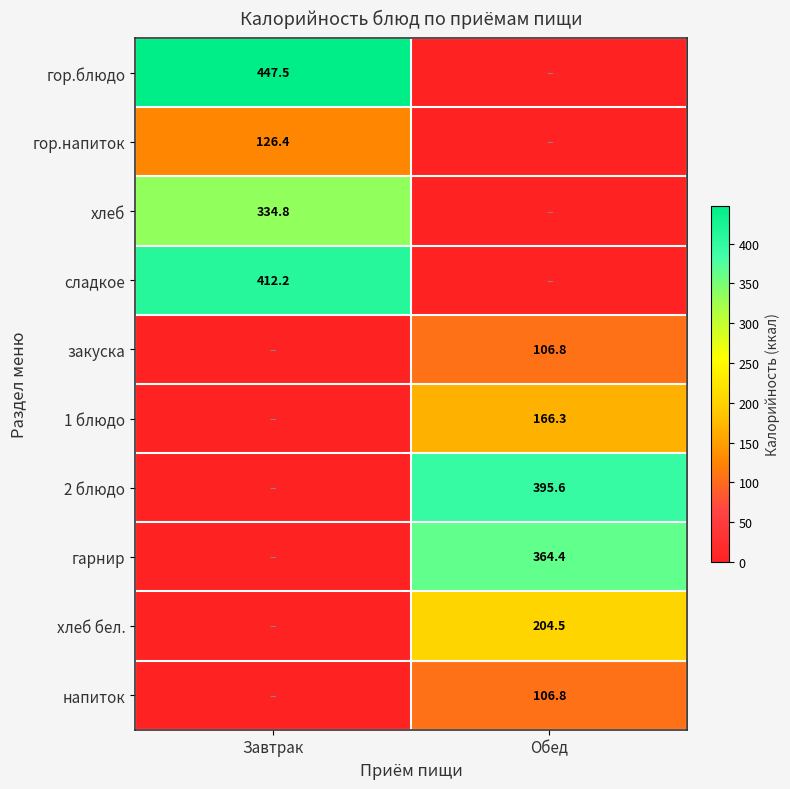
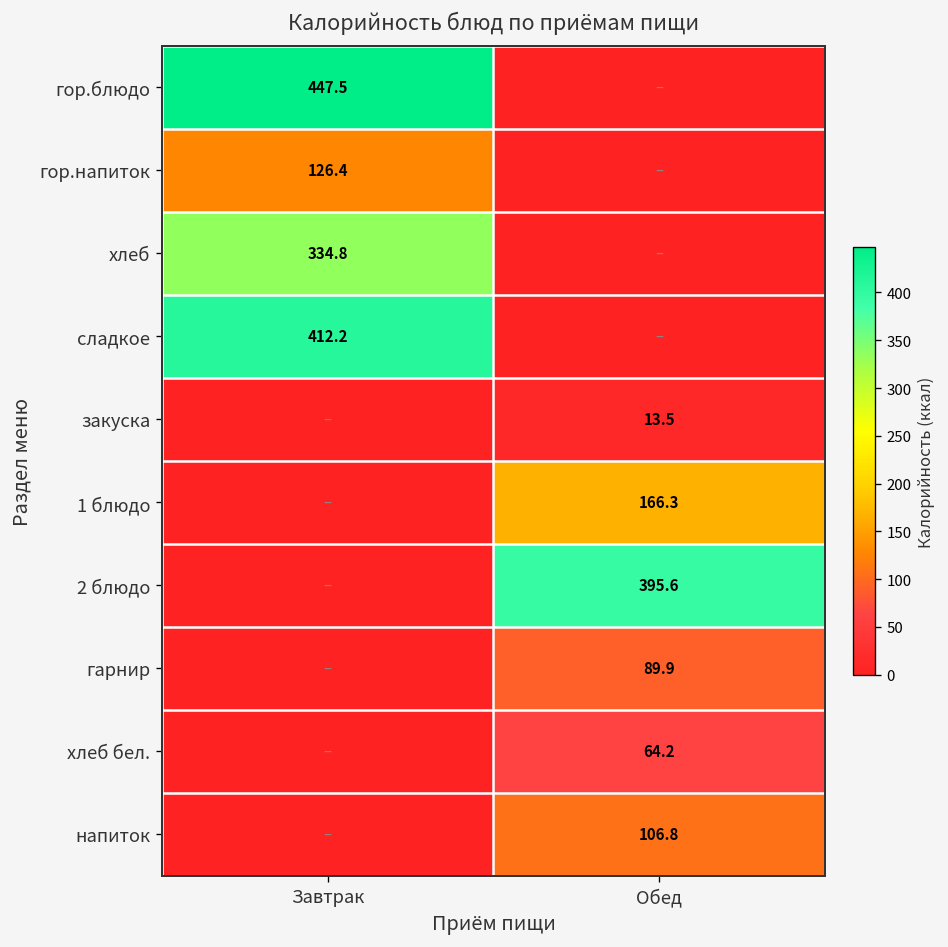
  {
    "гор.блюдо": {
      "Завтрак": 447.5
    },
    "гор.напиток": {
      "Завтрак": 126.4
    },
    "хлеб": {
      "Завтрак": 334.8
    },
    "сладкое": {
      "Завтрак": 412.2
    },
    "закуска": {
-     "Обед": 106.8
+     "Обед": 13.5
    },
    "1 блюдо": {
      "Обед": 166.3
    },
    "2 блюдо": {
      "Обед": 395.6
    },
    "гарнир": {
-     "Обед": 364.4
+     "Обед": 89.9
    },
    "хлеб бел.": {
-     "Обед": 204.5
+     "Обед": 64.2
    },
    "напиток": {
      "Обед": 106.8
    }
  }
